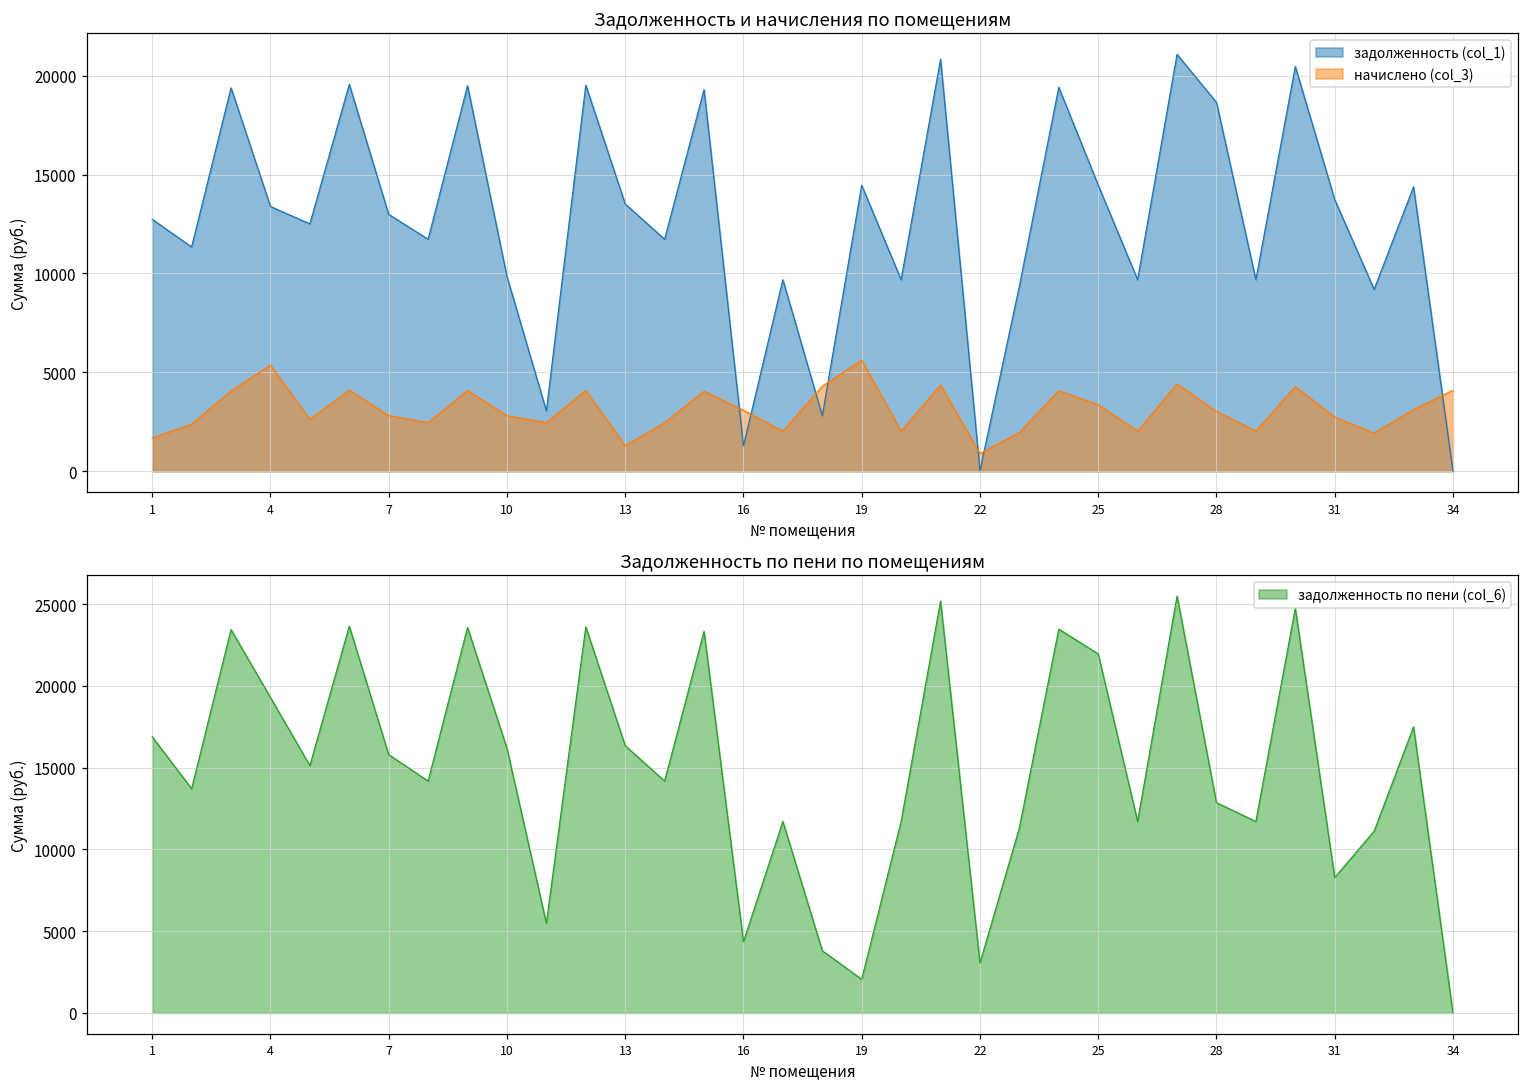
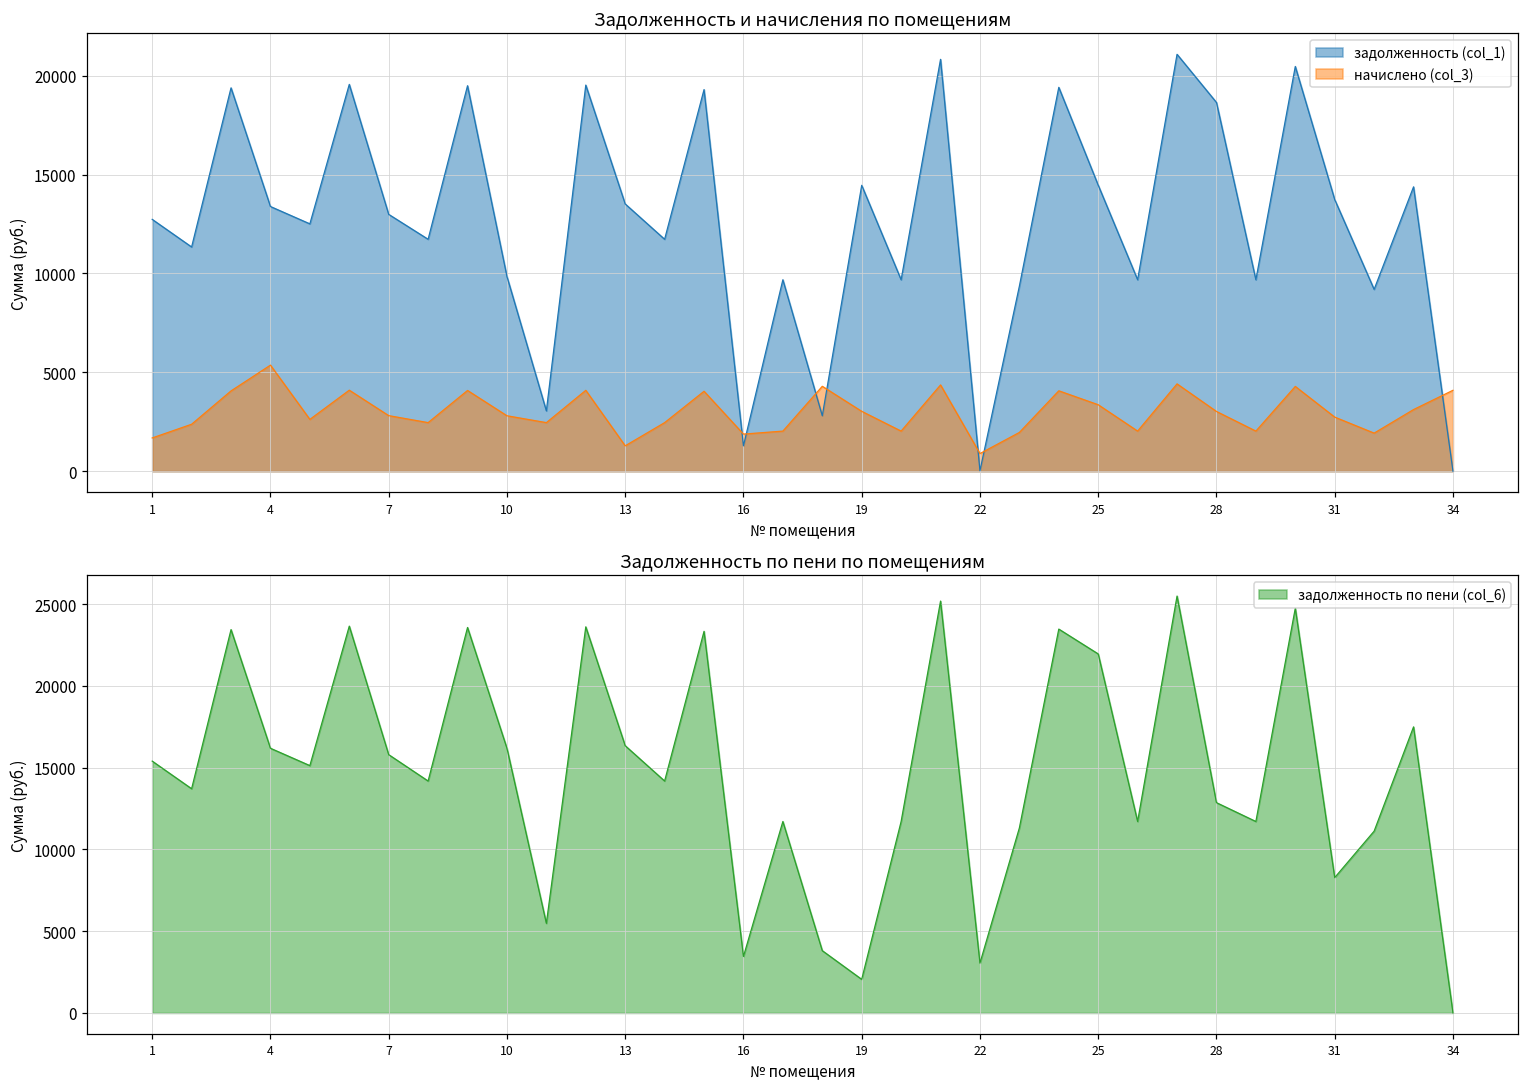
  {
    "Задолженность и начисления по помещениям": {
      "задолженность (col_1)": {
        "1": 12700,
        "4": 13400,
        "7": 13000,
        "10": 9800,
        "13": 13500,
        "16": 1300,
        "19": 14500,
        "22": 0,
        "25": 14500,
        "28": 18600,
        "31": 13700,
        "34": 0
      },
      "начислено (col_3)": {
        "1": 1700,
        "4": 5400,
        "7": 2800,
        "10": 2800,
        "13": 1300,
-       "16": 3100,
-       "19": 5600,
+       "16": 1900,
+       "19": 3000,
        "22": 900,
        "25": 3400,
        "28": 3000,
        "31": 2700,
        "34": 4100
      }
    },
    "Задолженность по пени по помещениям": {
-     "1": 16900,
-     "4": 19300,
+     "1": 15400,
+     "4": 16200,
      "7": 15800,
      "10": 16200,
      "13": 16300,
-     "16": 4400,
+     "16": 3500,
      "19": 2100,
      "22": 3100,
      "25": 22000,
      "28": 12900,
      "31": 8300,
      "34": 0
    }
  }
